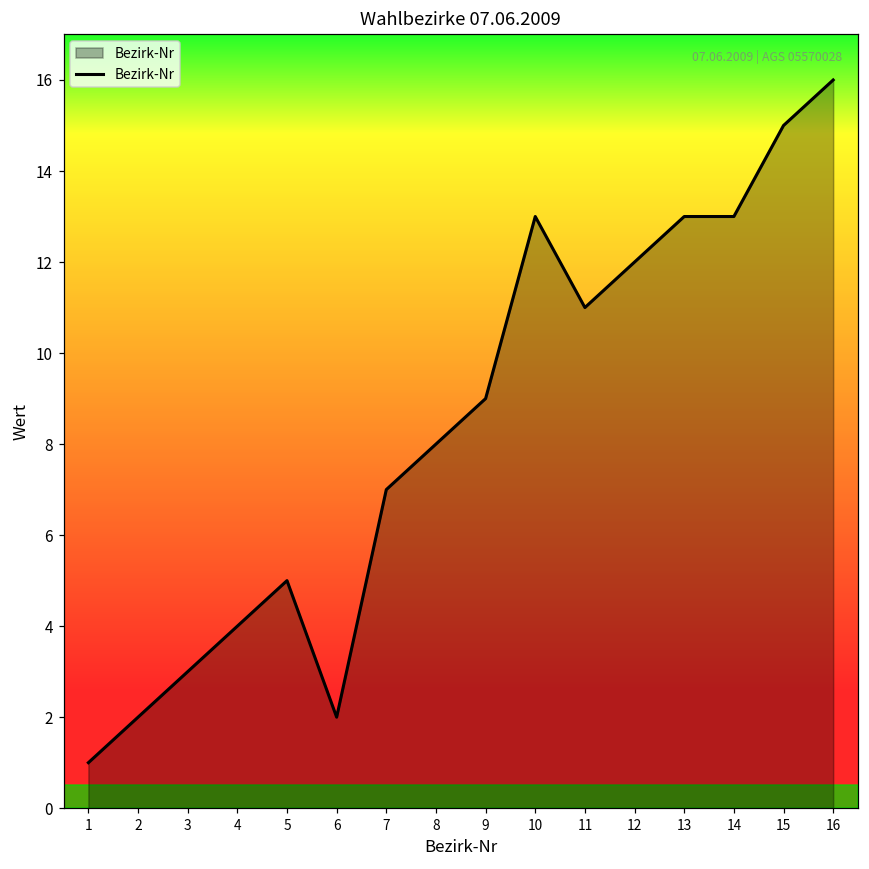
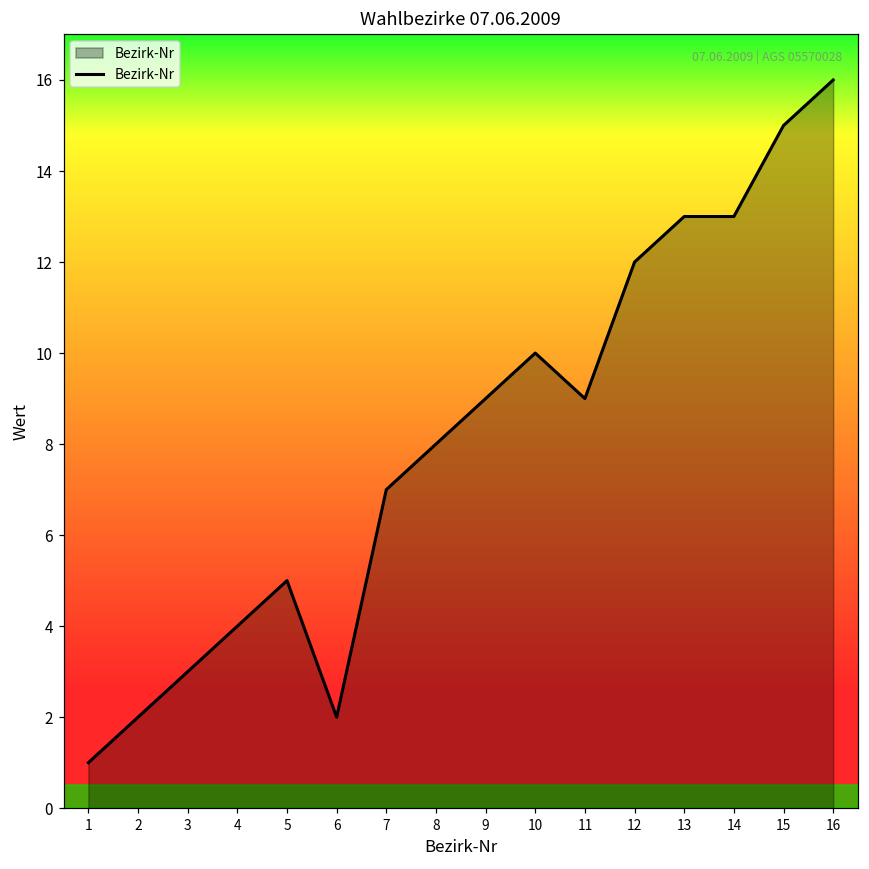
  {
    "1": 1,
    "2": 2,
    "3": 3,
    "4": 4,
    "5": 5,
    "6": 2,
    "7": 7,
    "8": 8,
    "9": 9,
-   "10": 13,
-   "11": 11,
+   "10": 10,
+   "11": 9,
    "12": 12,
    "13": 13,
    "14": 13,
    "15": 15
  }
